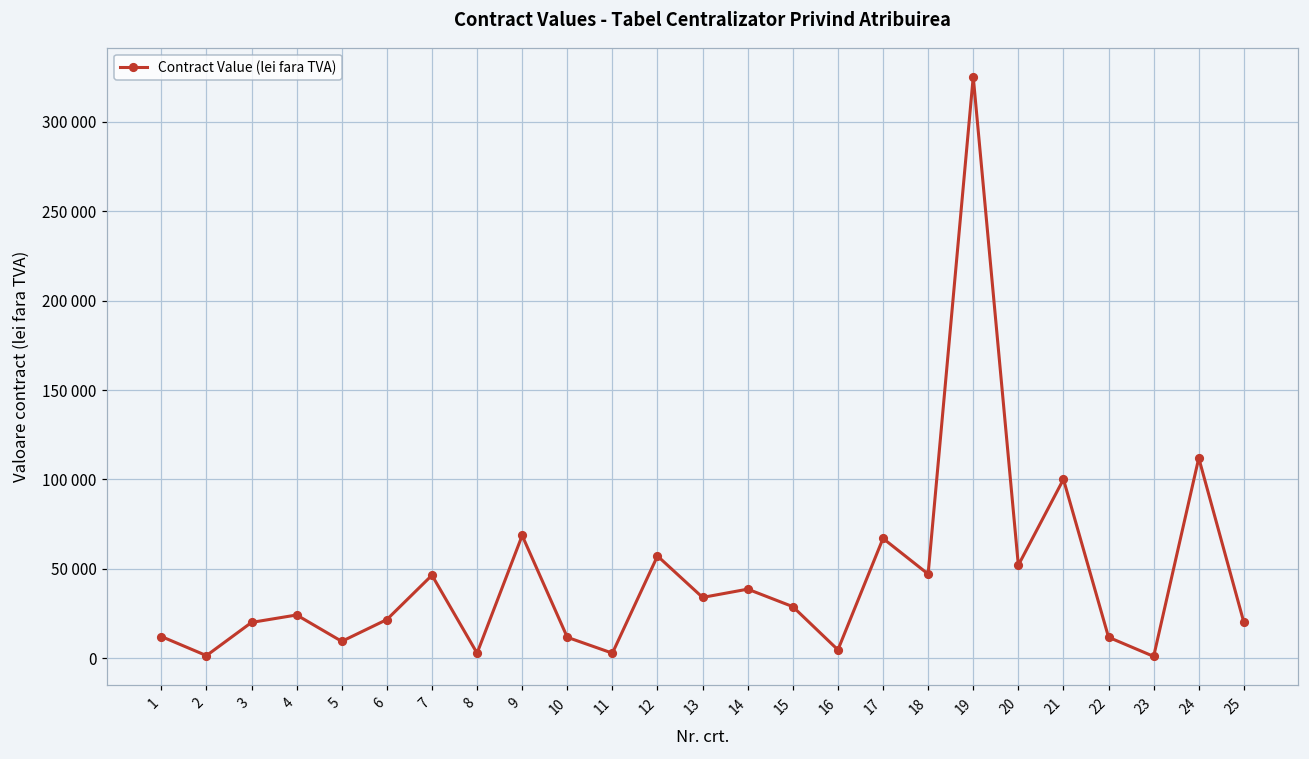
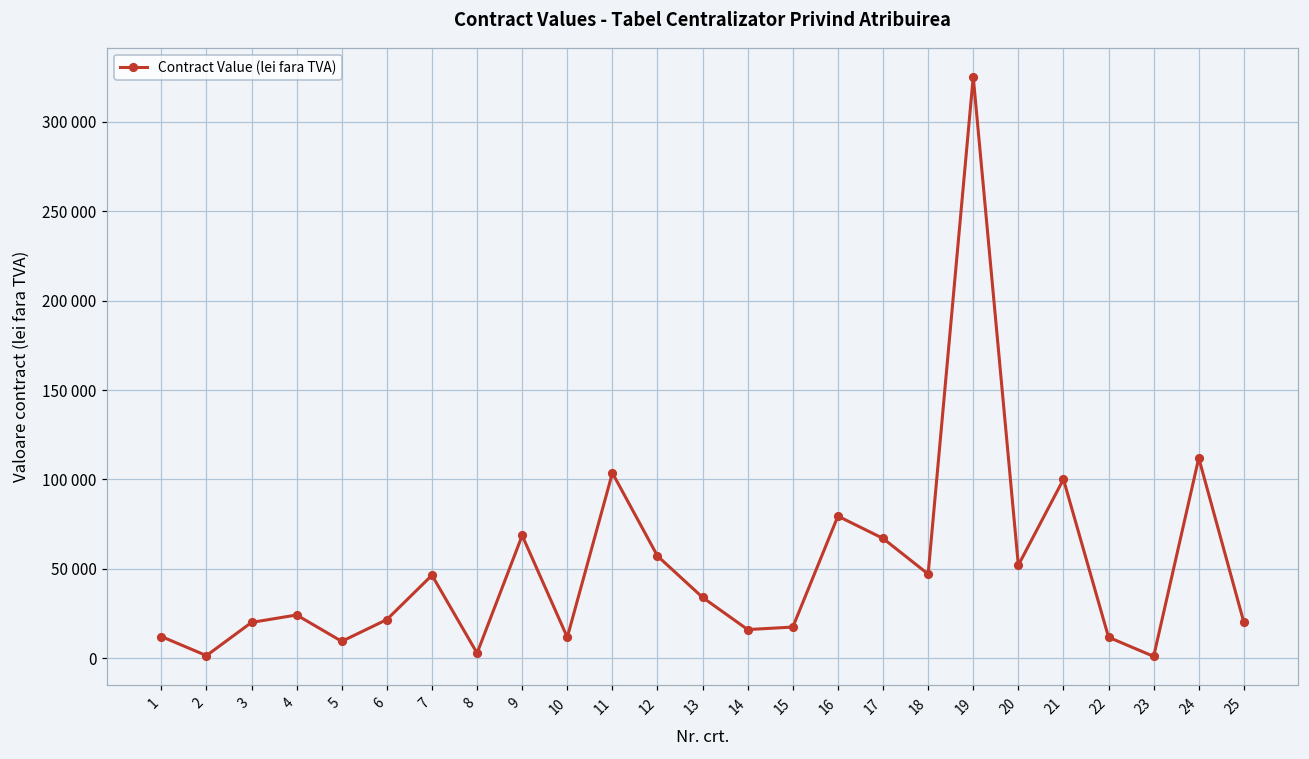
  {
    "1": 12000,
    "2": 1000,
    "3": 20000,
    "4": 24000,
    "5": 9000,
    "6": 22000,
    "7": 46000,
    "8": 3000,
    "9": 69000,
    "10": 12000,
-   "11": 3000,
+   "11": 104000,
    "12": 57000,
    "13": 34000,
-   "14": 39000,
-   "15": 29000,
-   "16": 5000,
+   "14": 16000,
+   "15": 17000,
+   "16": 79000,
    "17": 67000,
    "18": 47000,
    "19": 325000,
    "20": 52000,
    "21": 100000,
    "22": 12000,
    "23": 1000,
    "24": 112000,
    "25": 20000
  }
